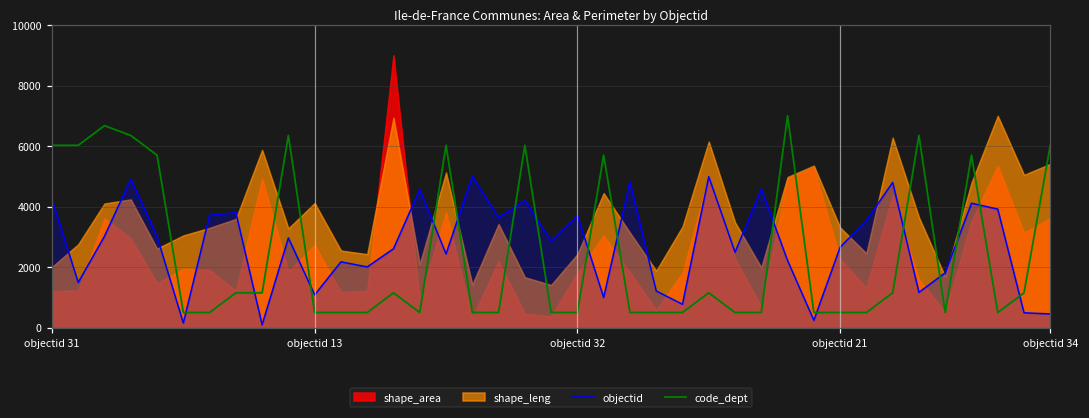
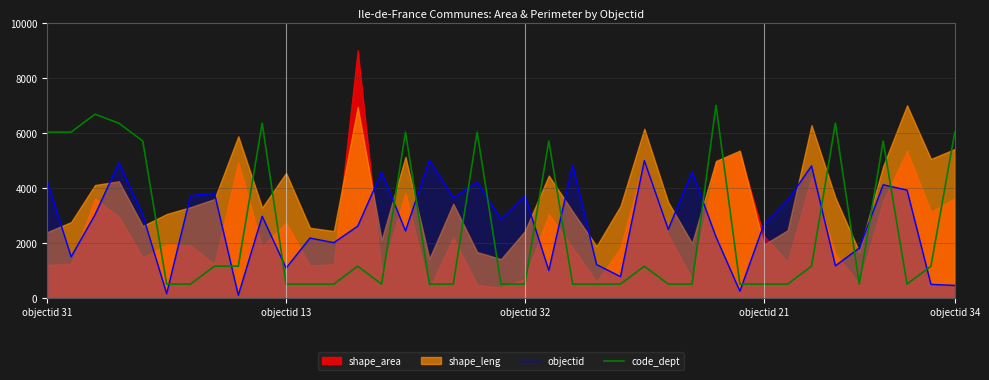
  {
    "shape_area": {
      "objectid 31": 1200,
      "objectid 13": 2700,
-     "objectid 32": 1800,
+     "objectid 32": 700,
      "objectid 21": 2300,
      "objectid 34": 3600
    },
    "shape_leng": {
-     "objectid 31": 2000,
-     "objectid 13": 4100,
+     "objectid 31": 2400,
+     "objectid 13": 4500,
      "objectid 32": 2400,
-     "objectid 21": 3300,
+     "objectid 21": 1900,
      "objectid 34": 5400
    },
    "code_dept": {
      "objectid 31": 6000,
      "objectid 13": 500,
      "objectid 32": 500,
      "objectid 21": 500,
      "objectid 34": 6000
    },
    "objectid": {
      "objectid 31": 4200,
      "objectid 13": 1100,
      "objectid 32": 3700,
      "objectid 21": 2700,
      "objectid 34": 500
    }
  }
